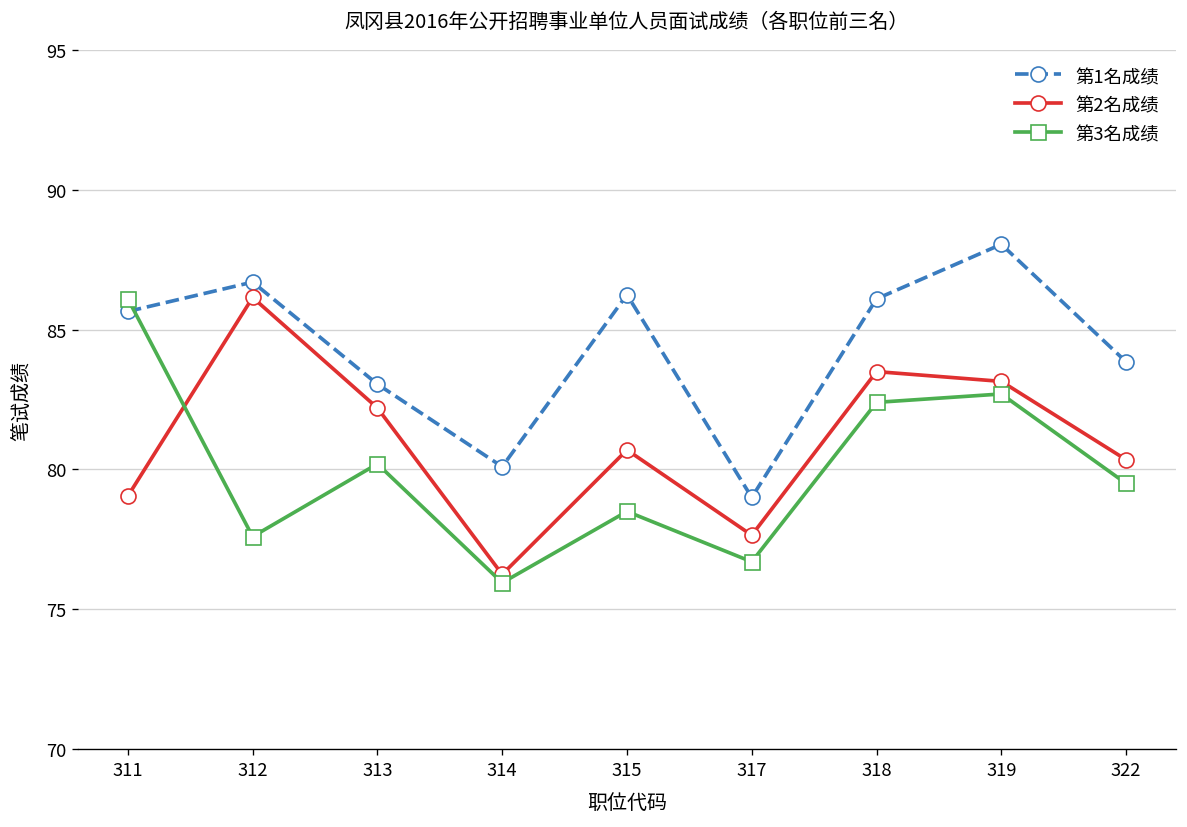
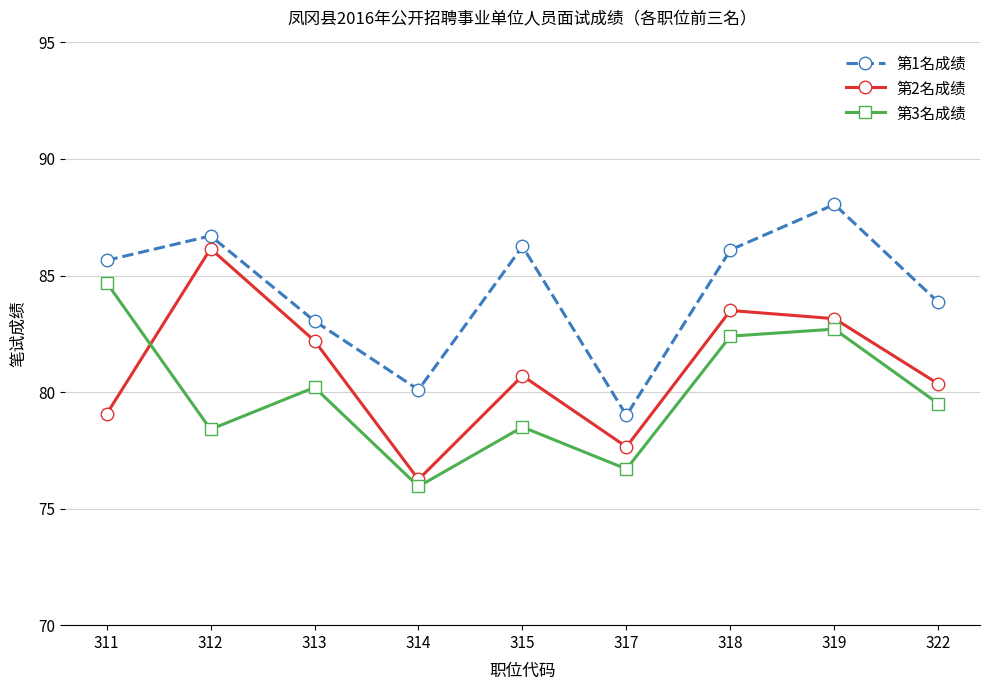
  {
    "第1名成绩": {
      "311": 85.7,
      "312": 86.7,
      "313": 83.1,
      "314": 80.1,
      "315": 86.3,
      "317": 79.0,
      "318": 86.1,
      "319": 88.1,
      "322": 83.9
    },
    "第2名成绩": {
      "311": 79.1,
      "312": 86.2,
      "313": 82.2,
      "314": 76.3,
      "315": 80.7,
      "317": 77.7,
      "318": 83.5,
      "319": 83.2,
      "322": 80.4
    },
    "第3名成绩": {
-     "311": 86.1,
-     "312": 77.6,
+     "311": 84.7,
+     "312": 78.4,
      "313": 80.2,
      "314": 76.0,
      "315": 78.5,
      "317": 76.7,
      "318": 82.4,
      "319": 82.7,
      "322": 79.5
    }
  }
